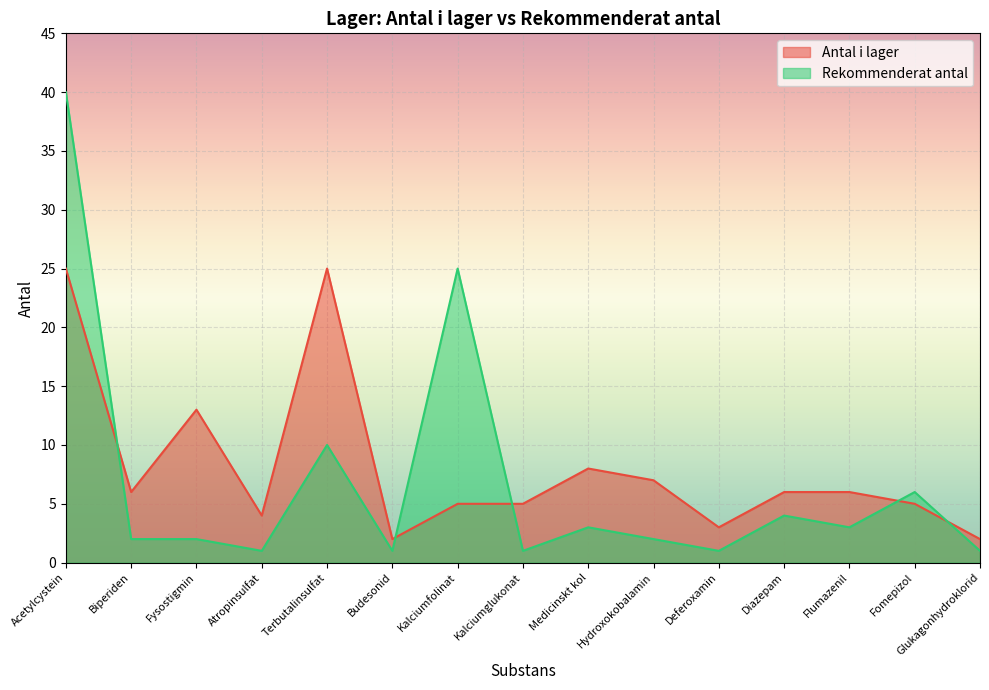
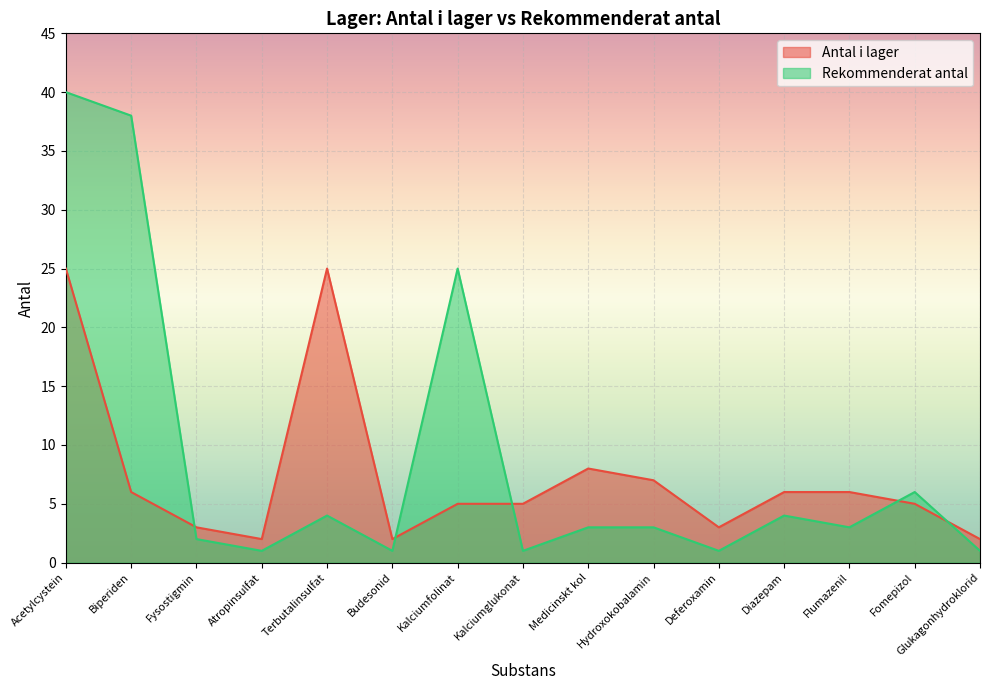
  {
    "Antal i lager": {
      "Acetylcystein": 25,
      "Biperiden": 6,
-     "Fysostigmin": 13,
-     "Atropinsulfat": 4,
+     "Fysostigmin": 3,
+     "Atropinsulfat": 2,
      "Terbutalinsulfat": 25,
      "Budesonid": 2,
      "Kalciumfolinat": 5,
      "Kalciumglukonat": 5,
      "Medicinskt kol": 8,
      "Hydroxokobalamin": 7,
      "Deferoxamin": 3,
      "Diazepam": 6,
      "Flumazenil": 6,
      "Fomepizol": 5,
      "Glukagonhydroklorid": 2
    },
    "Rekommenderat antal": {
      "Acetylcystein": 40,
-     "Biperiden": 2,
+     "Biperiden": 38,
      "Fysostigmin": 2,
      "Atropinsulfat": 1,
-     "Terbutalinsulfat": 10,
+     "Terbutalinsulfat": 4,
      "Budesonid": 1,
      "Kalciumfolinat": 25,
      "Kalciumglukonat": 1,
      "Medicinskt kol": 3,
-     "Hydroxokobalamin": 2,
+     "Hydroxokobalamin": 3,
      "Deferoxamin": 1,
      "Diazepam": 4,
      "Flumazenil": 3,
      "Fomepizol": 6,
      "Glukagonhydroklorid": 1
    }
  }
